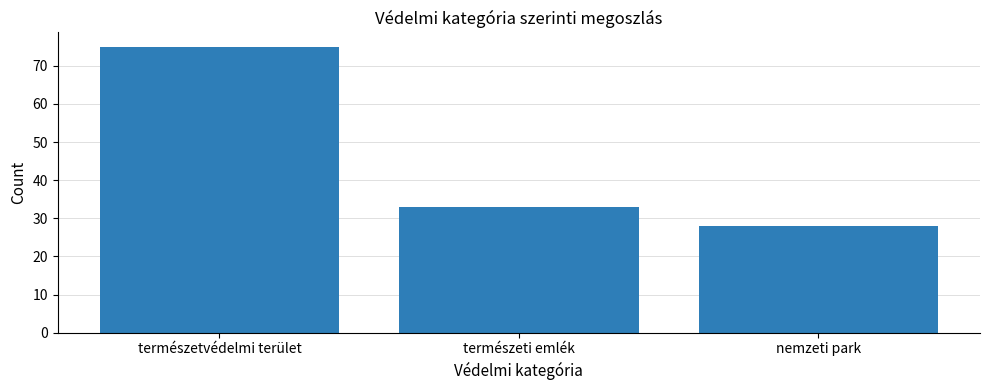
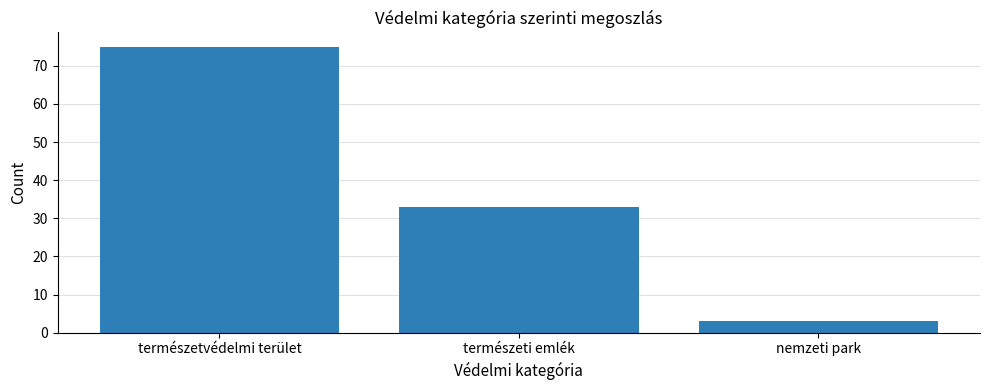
  {
    "természetvédelmi terület": 75,
    "természeti emlék": 33,
-   "nemzeti park": 28
+   "nemzeti park": 3
  }
